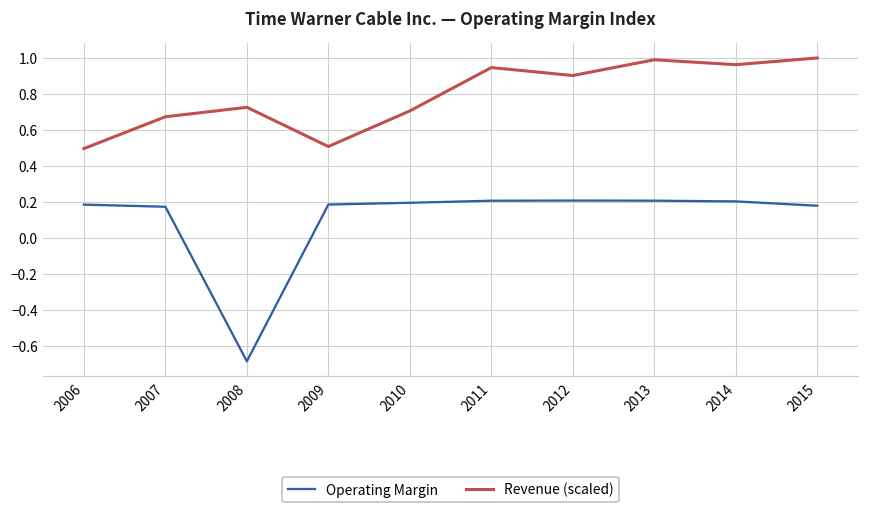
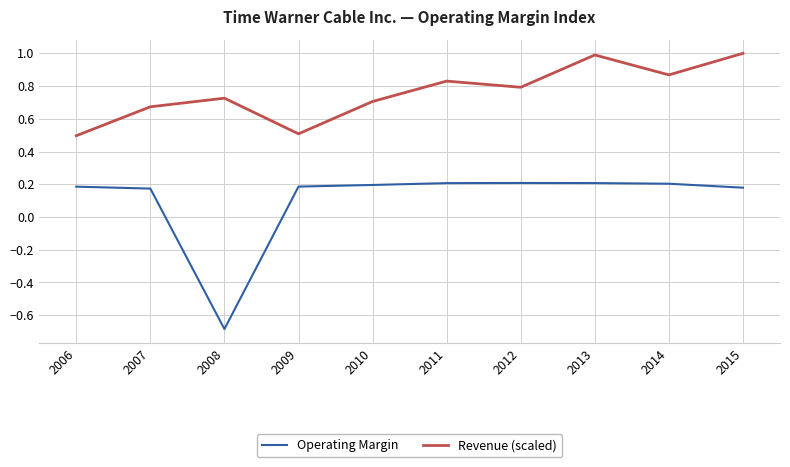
  {
    "Operating Margin": {
      "2006": 0.19,
      "2007": 0.17,
      "2008": -0.69,
      "2009": 0.19,
      "2010": 0.20,
      "2011": 0.21,
      "2012": 0.21,
      "2013": 0.21,
      "2014": 0.20,
      "2015": 0.18
    },
    "Revenue (scaled)": {
      "2006": 0.50,
      "2007": 0.67,
      "2008": 0.73,
      "2009": 0.51,
      "2010": 0.71,
-     "2011": 0.95,
-     "2012": 0.90,
+     "2011": 0.83,
+     "2012": 0.79,
      "2013": 0.99,
-     "2014": 0.96,
+     "2014": 0.87,
      "2015": 1.00
    }
  }
